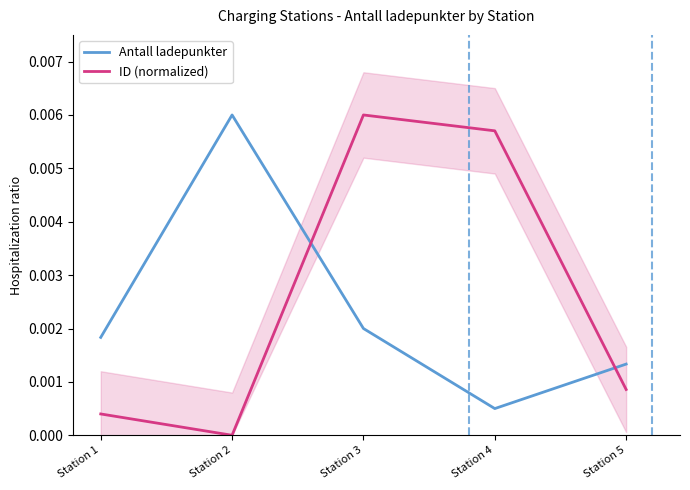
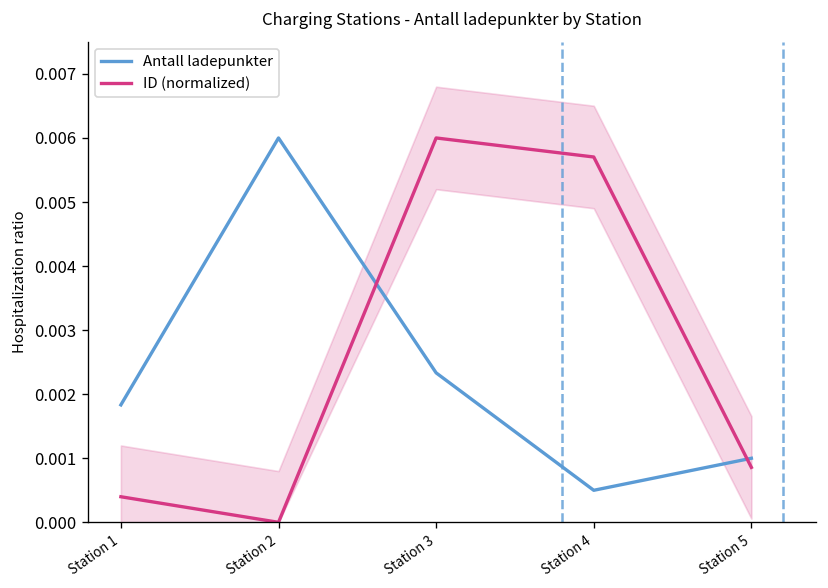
  {
    "Antall ladepunkter": {
      "Station 1": 0.0018,
      "Station 2": 0.0060,
-     "Station 3": 0.0020,
+     "Station 3": 0.0023,
      "Station 4": 0.0005,
-     "Station 5": 0.0013
+     "Station 5": 0.0010
    }
  }
